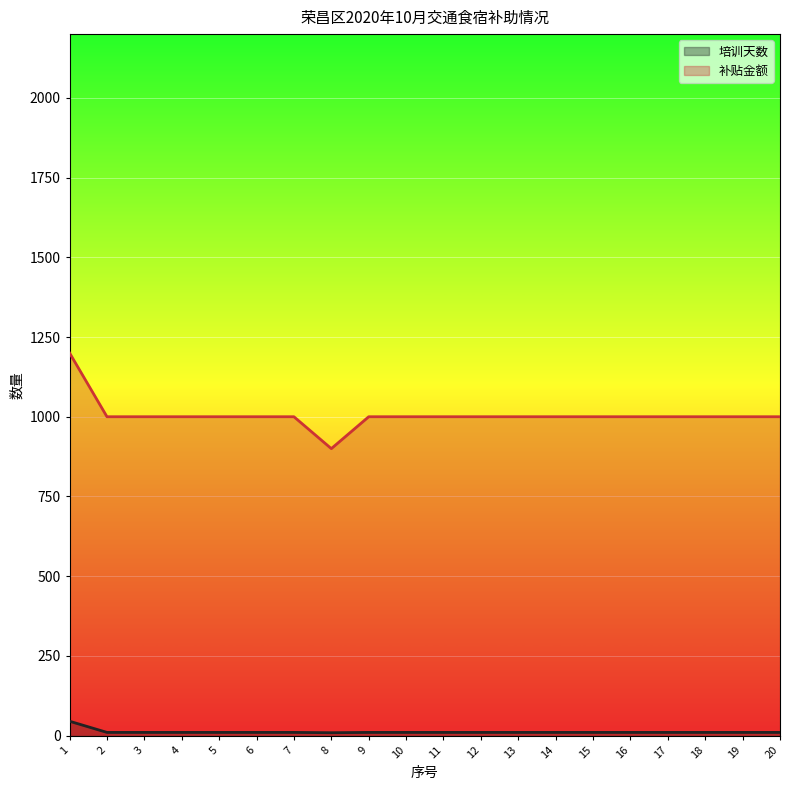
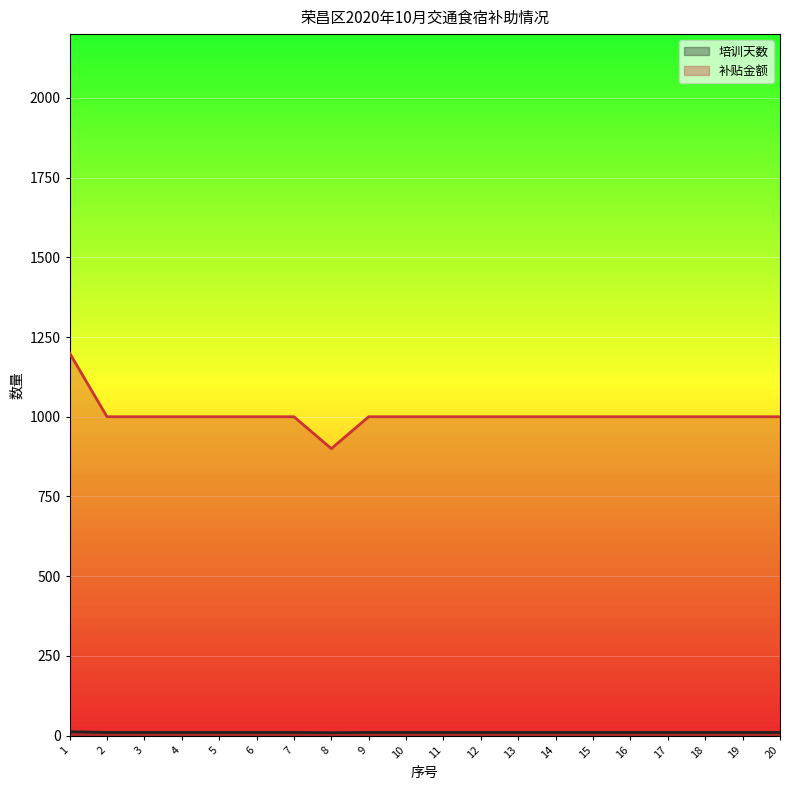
  {
    "培训天数": {
-     "1": 50,
+     "1": 10,
      "2": 10,
      "3": 10,
      "4": 10,
      "5": 10,
      "6": 10,
      "7": 10,
      "8": 10,
      "9": 10,
      "10": 10,
      "11": 10,
      "12": 10,
      "13": 10,
      "14": 10,
      "15": 10,
      "16": 10,
      "17": 10,
      "18": 10,
      "19": 10,
      "20": 10
    },
    "补贴金额": {
      "1": 1200,
      "2": 1000,
      "3": 1000,
      "4": 1000,
      "5": 1000,
      "6": 1000,
      "7": 1000,
      "8": 900,
      "9": 1000,
      "10": 1000,
      "11": 1000,
      "12": 1000,
      "13": 1000,
      "14": 1000,
      "15": 1000,
      "16": 1000,
      "17": 1000,
      "18": 1000,
      "19": 1000,
      "20": 1000
    }
  }
